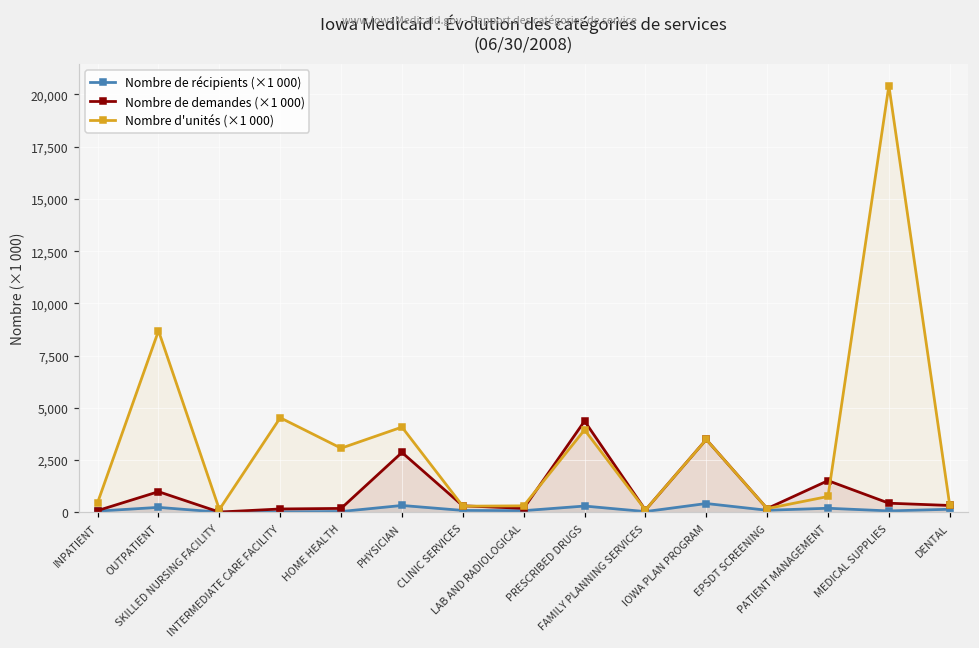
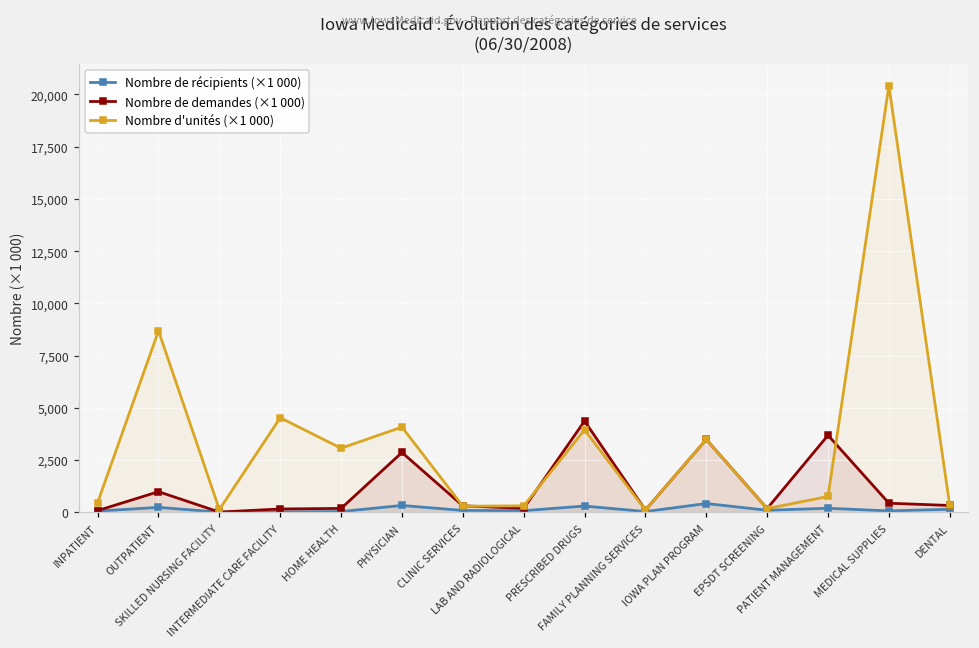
  {
    "Nombre de récipients (×1 000)": {
      "OUTPATIENT": "200",
      "INTERMEDIATE CARE FACILITY": "0",
      "HOME HEALTH": "0",
      "PHYSICIAN": "300",
      "CLINIC SERVICES": "100",
      "PRESCRIBED DRUGS": "300",
      "IOWA PLAN PROGRAM": "400",
      "PATIENT MANAGEMENT": "200",
      "MEDICAL SUPPLIES": "100",
      "DENTAL": "100"
    },
    "Nombre de demandes (×1 000)": {
      "OUTPATIENT": "1,000",
      "INTERMEDIATE CARE FACILITY": "200",
      "HOME HEALTH": "200",
      "PHYSICIAN": "2,900",
      "PRESCRIBED DRUGS": "4,400",
-     "PATIENT MANAGEMENT": "1,500",
+     "PATIENT MANAGEMENT": "3,700",
      "MEDICAL SUPPLIES": "400"
    },
    "Nombre d'unités (×1 000)": {
      "INPATIENT": "500",
      "OUTPATIENT": "8,700",
      "INTERMEDIATE CARE FACILITY": "4,500",
      "HOME HEALTH": "3,100",
      "PHYSICIAN": "4,100",
      "PRESCRIBED DRUGS": "3,900",
      "PATIENT MANAGEMENT": "800",
      "MEDICAL SUPPLIES": "20,400"
    }
  }
